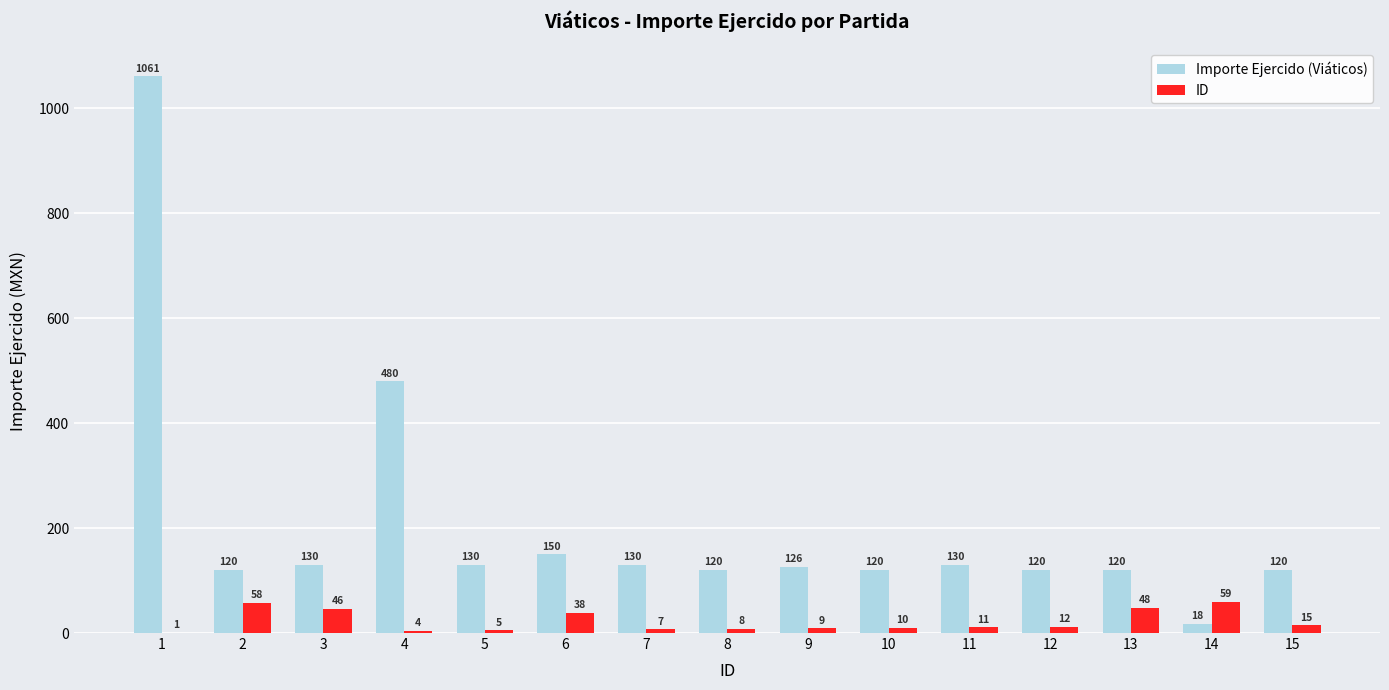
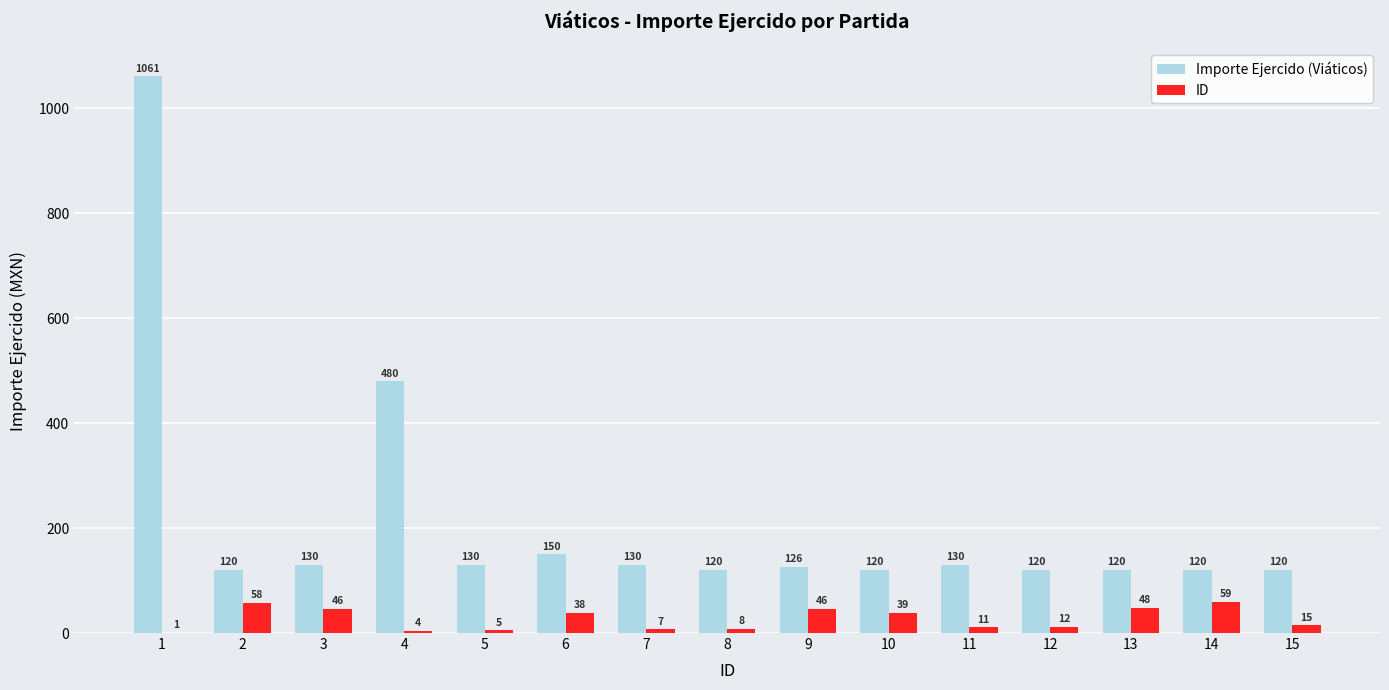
  {
    "Importe Ejercido (Viáticos)": {
      "1": 1061,
      "2": 120,
      "3": 130,
      "4": 480,
      "5": 130,
      "6": 150,
      "7": 130,
      "8": 120,
      "9": 126,
      "10": 120,
      "11": 130,
      "12": 120,
      "13": 120,
-     "14": 18,
+     "14": 120,
      "15": 120
    },
    "ID": {
      "1": 1,
      "2": 58,
      "3": 46,
      "4": 4,
      "5": 5,
      "6": 38,
      "7": 7,
      "8": 8,
-     "9": 9,
-     "10": 10,
+     "9": 46,
+     "10": 39,
      "11": 11,
      "12": 12,
      "13": 48,
      "14": 59,
      "15": 15
    }
  }
